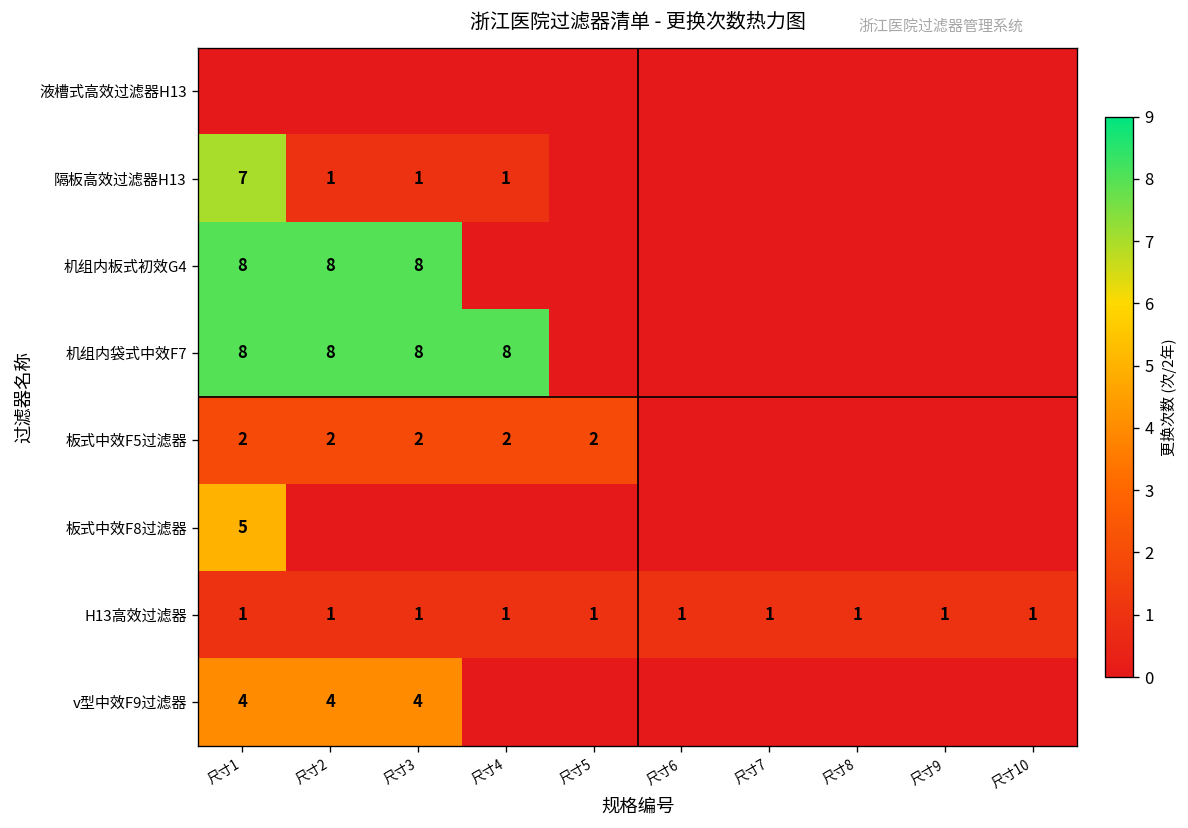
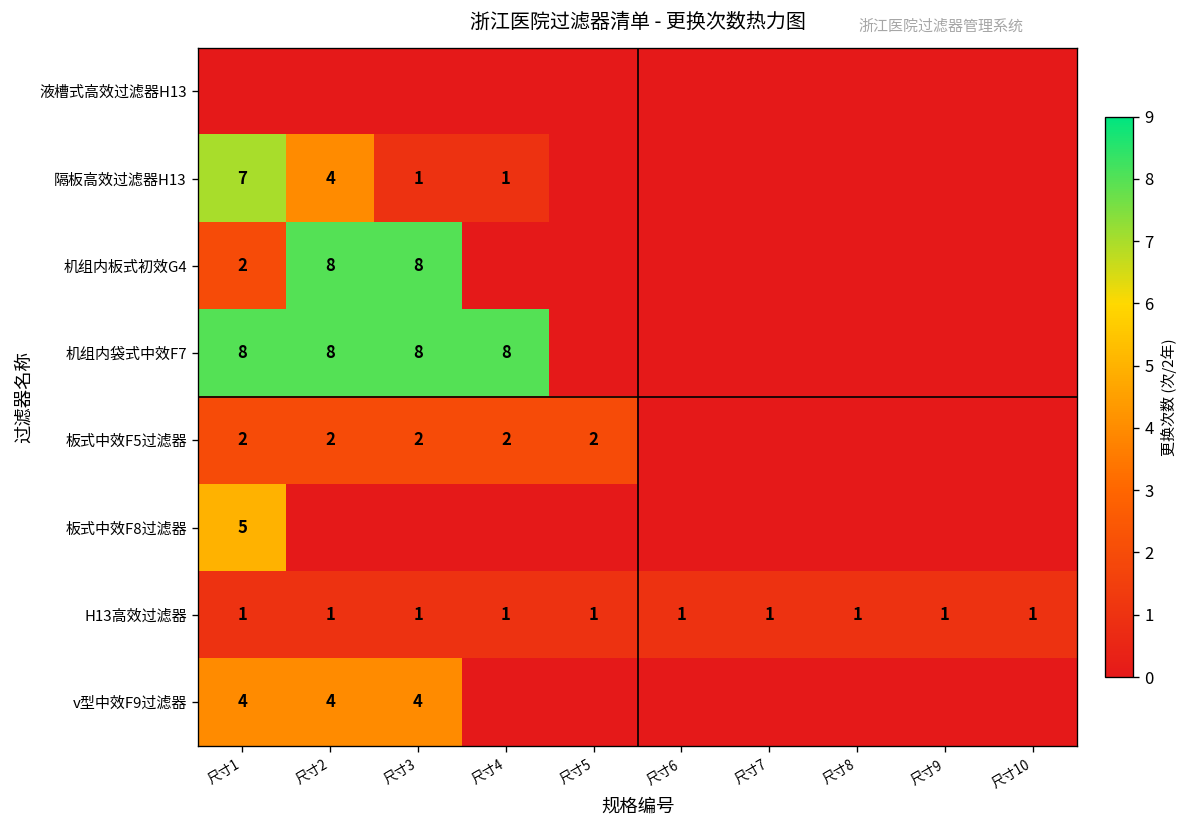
  {
    "隔板高效过滤器H13": {
      "尺寸1": 7,
-     "尺寸2": 1,
+     "尺寸2": 4,
      "尺寸3": 1,
      "尺寸4": 1
    },
    "机组内板式初效G4": {
-     "尺寸1": 8,
+     "尺寸1": 2,
      "尺寸2": 8,
      "尺寸3": 8
    },
    "机组内袋式中效F7": {
      "尺寸1": 8,
      "尺寸2": 8,
      "尺寸3": 8,
      "尺寸4": 8
    },
    "板式中效F5过滤器": {
      "尺寸1": 2,
      "尺寸2": 2,
      "尺寸3": 2,
      "尺寸4": 2,
      "尺寸5": 2
    },
    "板式中效F8过滤器": {
      "尺寸1": 5
    },
    "H13高效过滤器": {
      "尺寸1": 1,
      "尺寸2": 1,
      "尺寸3": 1,
      "尺寸4": 1,
      "尺寸5": 1,
      "尺寸6": 1,
      "尺寸7": 1,
      "尺寸8": 1,
      "尺寸9": 1,
      "尺寸10": 1
    },
    "v型中效F9过滤器": {
      "尺寸1": 4,
      "尺寸2": 4,
      "尺寸3": 4
    }
  }
